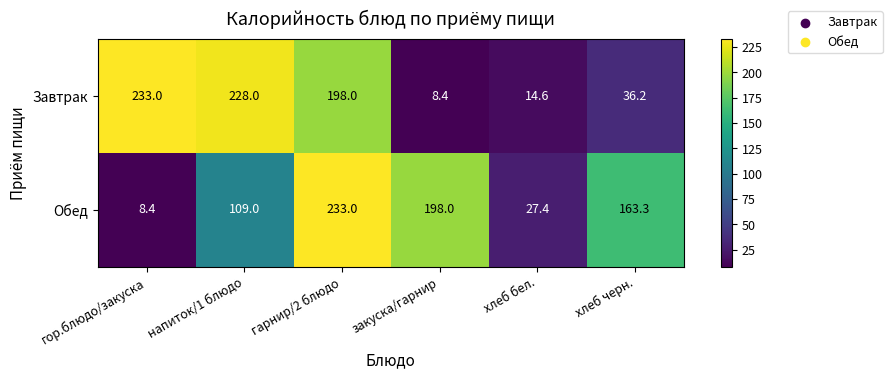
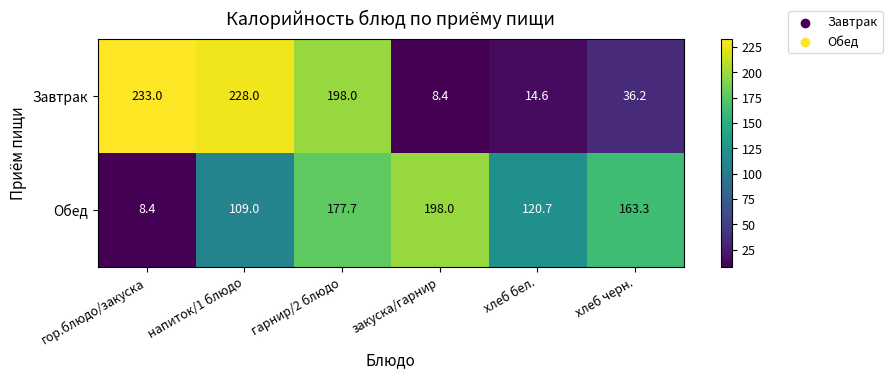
  {
    "Завтрак": {
      "гор.блюдо/закуска": 233.0,
      "напиток/1 блюдо": 228.0,
      "гарнир/2 блюдо": 198.0,
      "закуска/гарнир": 8.4,
      "хлеб бел.": 14.6,
      "хлеб черн.": 36.2
    },
    "Обед": {
      "гор.блюдо/закуска": 8.4,
      "напиток/1 блюдо": 109.0,
-     "гарнир/2 блюдо": 233.0,
+     "гарнир/2 блюдо": 177.7,
      "закуска/гарнир": 198.0,
-     "хлеб бел.": 27.4,
+     "хлеб бел.": 120.7,
      "хлеб черн.": 163.3
    }
  }
